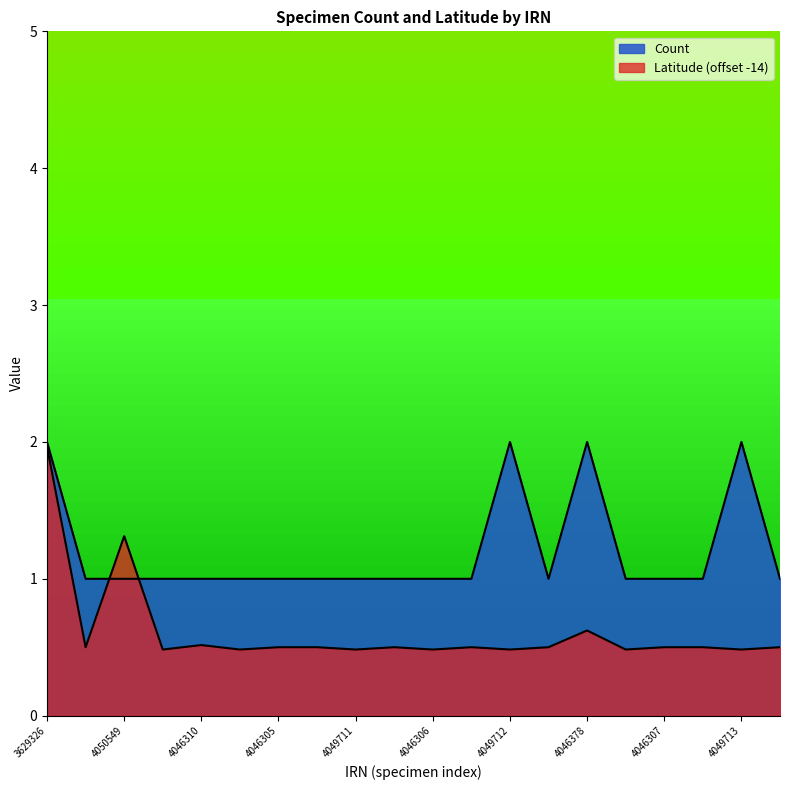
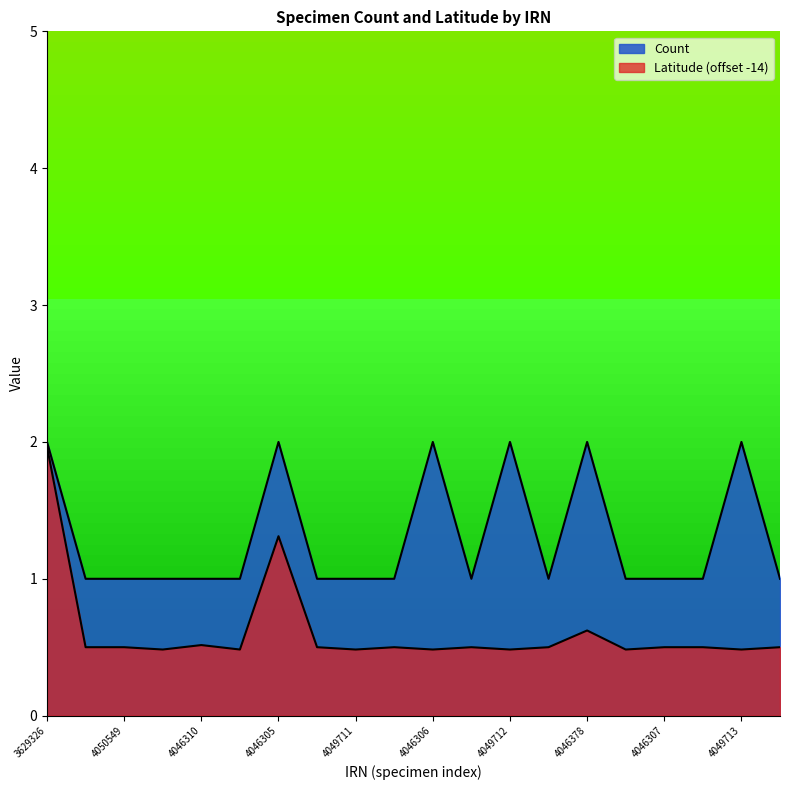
  {
    "Count": {
      "3629326": 2,
      "4050549": 1,
      "4046310": 1,
-     "4046305": 1,
+     "4046305": 2,
      "4049711": 1,
-     "4046306": 1,
+     "4046306": 2,
      "4049712": 2,
      "4046378": 2,
      "4046307": 1,
      "4049713": 2
    },
    "Latitude (offset -14)": {
      "3629326": 1.97,
-     "4050549": 1.31,
+     "4050549": 0.50,
      "4046310": 0.52,
-     "4046305": 0.50,
+     "4046305": 1.31,
      "4049711": 0.48,
      "4046306": 0.48,
      "4049712": 0.48,
      "4046378": 0.62,
      "4046307": 0.50,
      "4049713": 0.48
    }
  }
